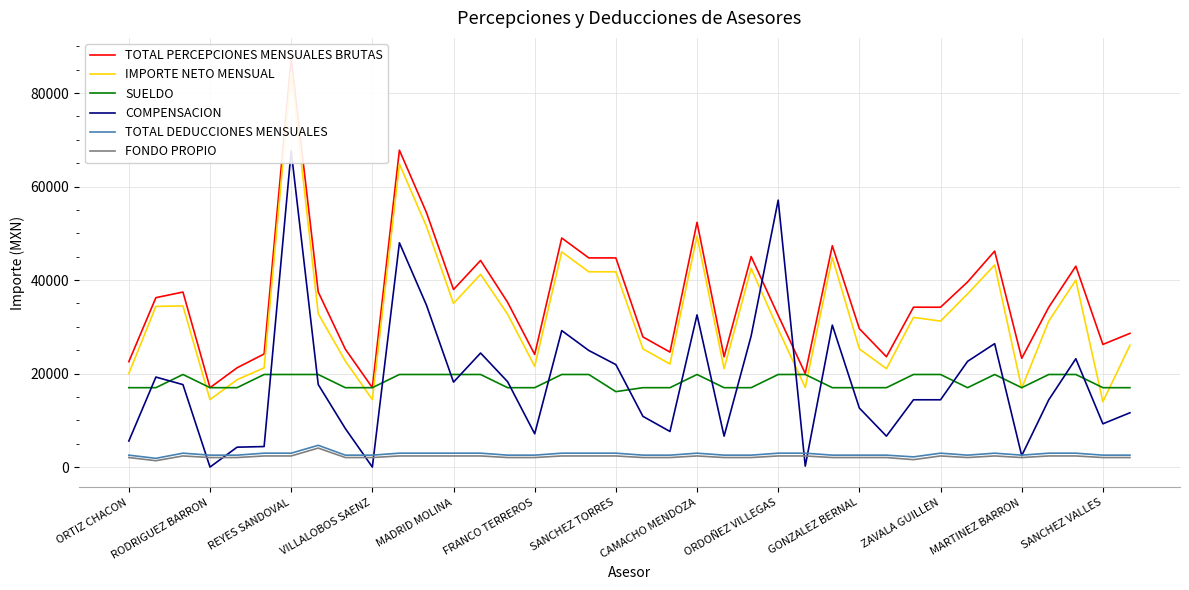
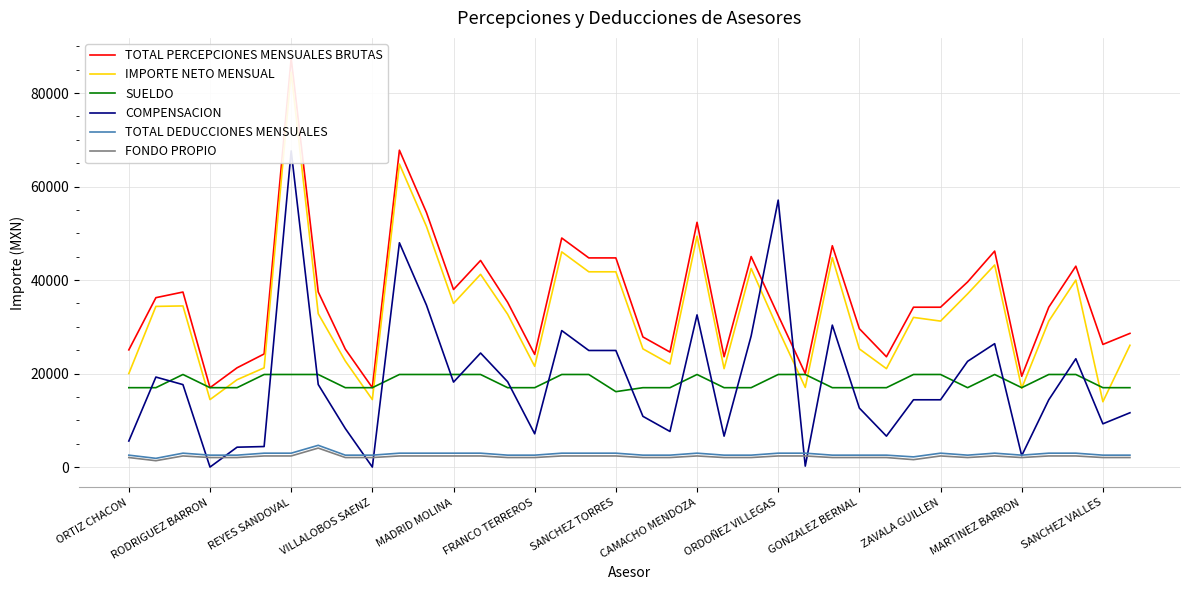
  {
    "TOTAL PERCEPCIONES MENSUALES BRUTAS": {
-     "ORTIZ CHACON": 23000,
+     "ORTIZ CHACON": 25000,
      "MADRID MOLINA": 38000,
      "FRANCO TERREROS": 24000,
      "SANCHEZ TORRES": 45000,
      "CAMACHO MENDOZA": 52000,
      "ORDOÑEZ VILLEGAS": 32000,
      "GONZALEZ BERNAL": 30000,
      "ZAVALA GUILLEN": 34000,
-     "MARTINEZ BARRON": 23000,
+     "MARTINEZ BARRON": 19000,
      "SANCHEZ VALLES": 26000
    },
    "IMPORTE NETO MENSUAL": {
      "ORTIZ CHACON": 20000,
      "RODRIGUEZ BARRON": 14000,
      "VILLALOBOS SAENZ": 14000,
      "MADRID MOLINA": 35000,
      "FRANCO TERREROS": 22000,
      "SANCHEZ TORRES": 42000,
      "CAMACHO MENDOZA": 49000,
      "ORDOÑEZ VILLEGAS": 29000,
      "GONZALEZ BERNAL": 25000,
      "ZAVALA GUILLEN": 31000,
      "SANCHEZ VALLES": 14000
    },
    "SUELDO": {
      "ORTIZ CHACON": 17000,
      "REYES SANDOVAL": 20000,
      "MADRID MOLINA": 20000,
      "FRANCO TERREROS": 17000,
      "SANCHEZ TORRES": 16000,
      "CAMACHO MENDOZA": 20000,
      "ORDOÑEZ VILLEGAS": 20000,
      "GONZALEZ BERNAL": 17000,
      "ZAVALA GUILLEN": 20000,
      "SANCHEZ VALLES": 17000
    },
    "COMPENSACION": {
      "ORTIZ CHACON": 6000,
      "RODRIGUEZ BARRON": 0,
      "VILLALOBOS SAENZ": 0,
      "MADRID MOLINA": 18000,
      "FRANCO TERREROS": 7000,
-     "SANCHEZ TORRES": 22000,
+     "SANCHEZ TORRES": 25000,
      "CAMACHO MENDOZA": 33000,
      "ORDOÑEZ VILLEGAS": 57000,
      "GONZALEZ BERNAL": 13000,
      "ZAVALA GUILLEN": 14000,
      "SANCHEZ VALLES": 9000
    },
    "TOTAL DEDUCCIONES MENSUALES": {
      "REYES SANDOVAL": 3000,
      "MADRID MOLINA": 3000,
      "SANCHEZ TORRES": 3000,
      "CAMACHO MENDOZA": 3000,
      "ORDOÑEZ VILLEGAS": 3000,
      "ZAVALA GUILLEN": 3000
    },
    "FONDO PROPIO": {
      "REYES SANDOVAL": 2000,
      "MADRID MOLINA": 2000,
      "SANCHEZ TORRES": 2000,
      "CAMACHO MENDOZA": 2000,
      "ORDOÑEZ VILLEGAS": 2000,
      "ZAVALA GUILLEN": 2000
    }
  }
